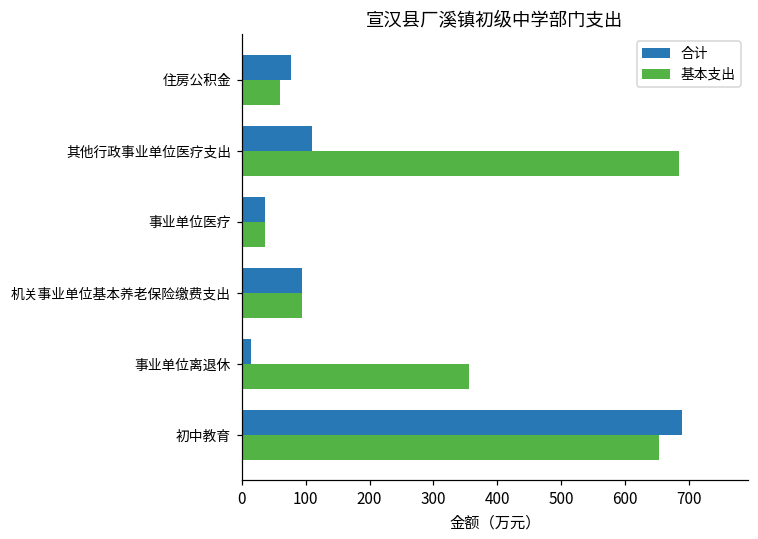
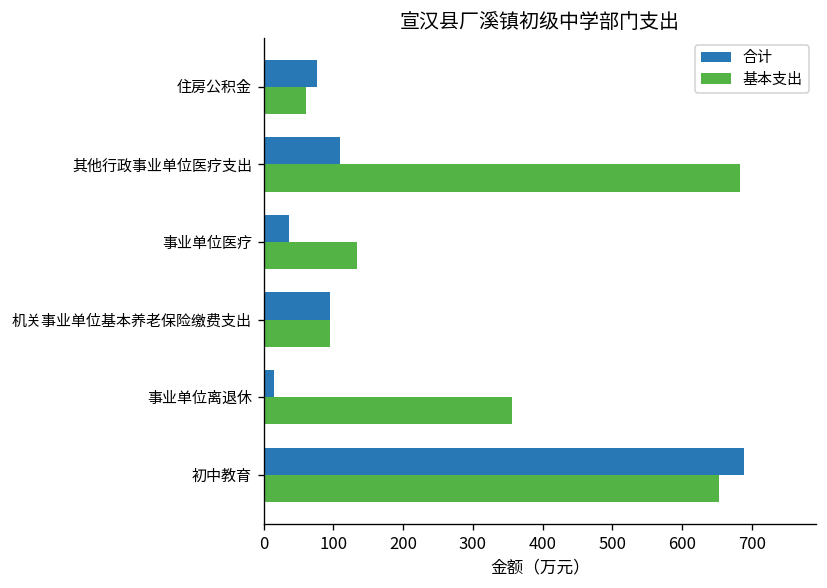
  {
    "合计": {
      "住房公积金": 80,
      "其他行政事业单位医疗支出": 110,
      "事业单位医疗": 40,
      "机关事业单位基本养老保险缴费支出": 90,
      "事业单位离退休": 10,
      "初中教育": 690
    },
    "基本支出": {
      "住房公积金": 60,
      "其他行政事业单位医疗支出": 680,
-     "事业单位医疗": 40,
+     "事业单位医疗": 130,
      "机关事业单位基本养老保险缴费支出": 90,
      "事业单位离退休": 360,
      "初中教育": 650
    }
  }
